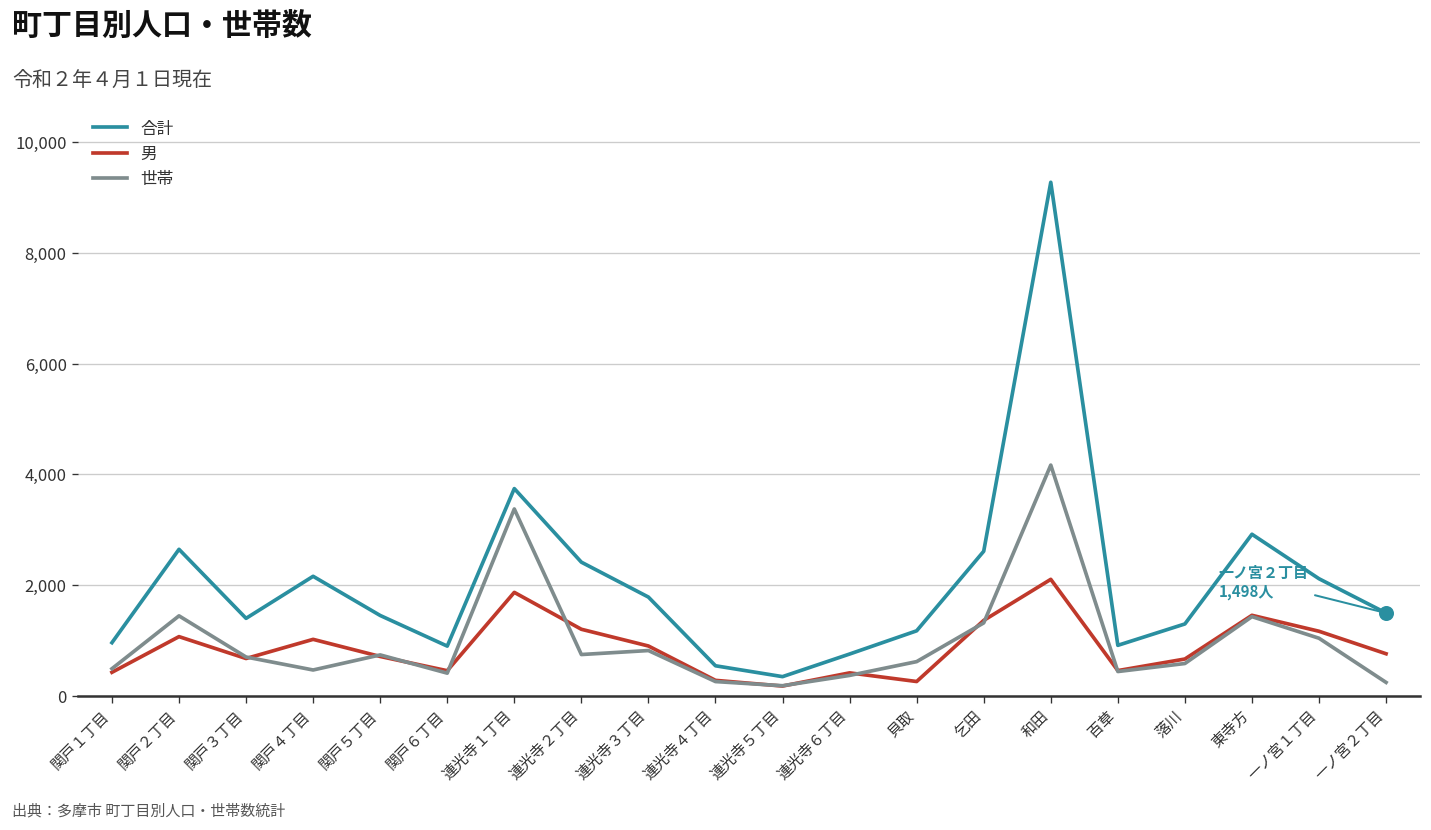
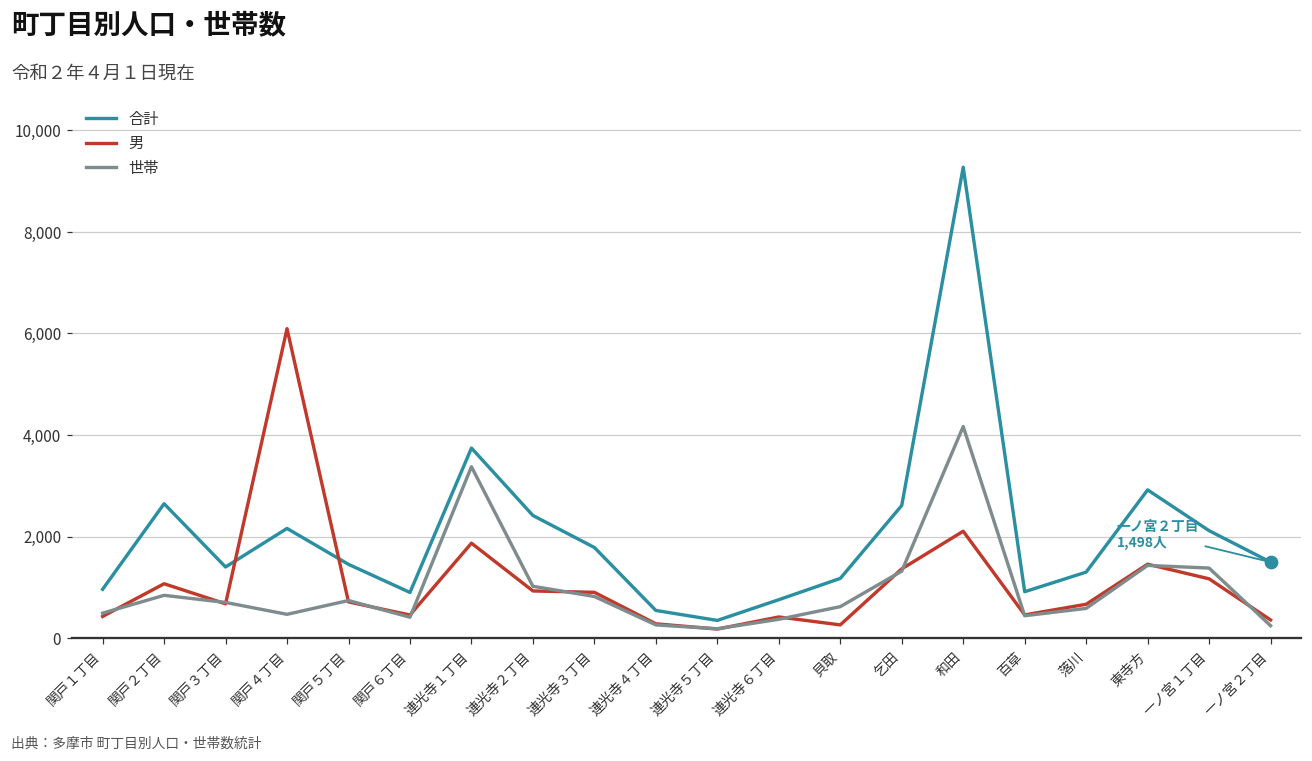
  {
    "男": {
      "関戸１丁目": "400",
      "関戸２丁目": "1,100",
-     "関戸４丁目": "1,000",
+     "関戸４丁目": "6,100",
      "連光寺１丁目": "1,900",
-     "連光寺２丁目": "1,200",
+     "連光寺２丁目": "900",
      "連光寺３丁目": "900",
      "貝取": "300",
      "和田": "2,100",
      "落川": "700",
      "一ノ宮１丁目": "1,200",
-     "一ノ宮２丁目": "800"
+     "一ノ宮２丁目": "400"
    },
    "世帯": {
      "関戸１丁目": "500",
-     "関戸２丁目": "1,400",
+     "関戸２丁目": "800",
      "関戸４丁目": "500",
      "連光寺１丁目": "3,400",
-     "連光寺２丁目": "700",
+     "連光寺２丁目": "1,000",
      "連光寺３丁目": "800",
      "貝取": "600",
      "和田": "4,200",
      "落川": "600",
-     "一ノ宮１丁目": "1,000",
+     "一ノ宮１丁目": "1,400",
      "一ノ宮２丁目": "200"
    }
  }
